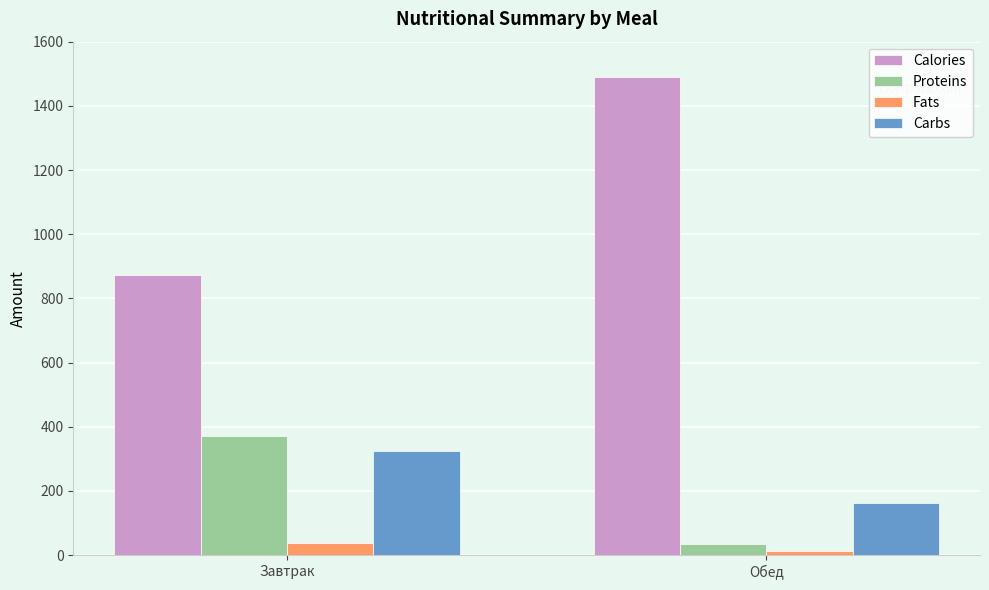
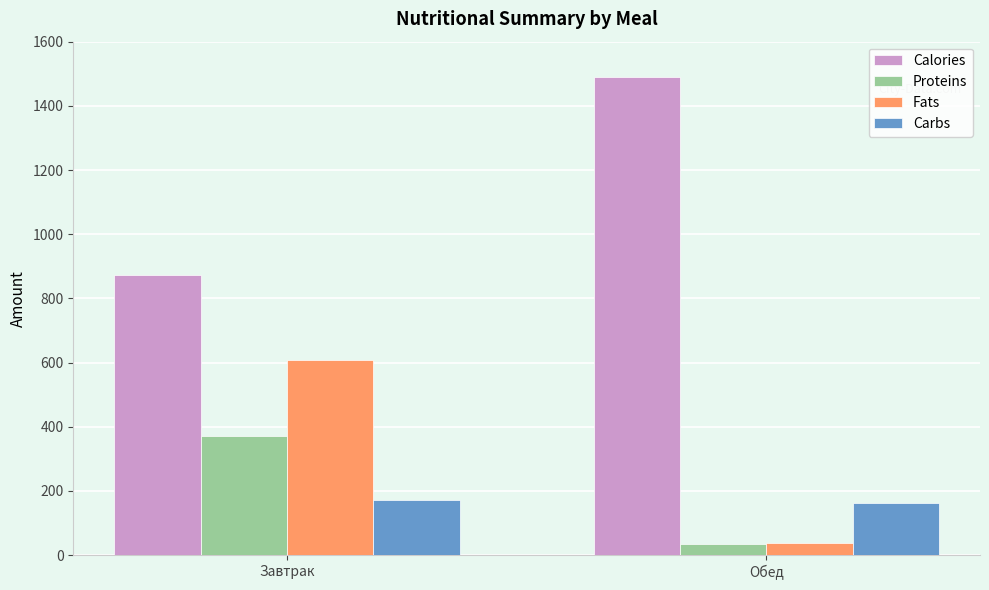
  {
    "Calories": {
      "Завтрак": 870,
      "Обед": 1490
    },
    "Proteins": {
      "Завтрак": 370,
      "Обед": 30
    },
    "Fats": {
-     "Завтрак": 40,
-     "Обед": 10
+     "Завтрак": 610,
+     "Обед": 40
    },
    "Carbs": {
-     "Завтрак": 320,
+     "Завтрак": 170,
      "Обед": 160
    }
  }
